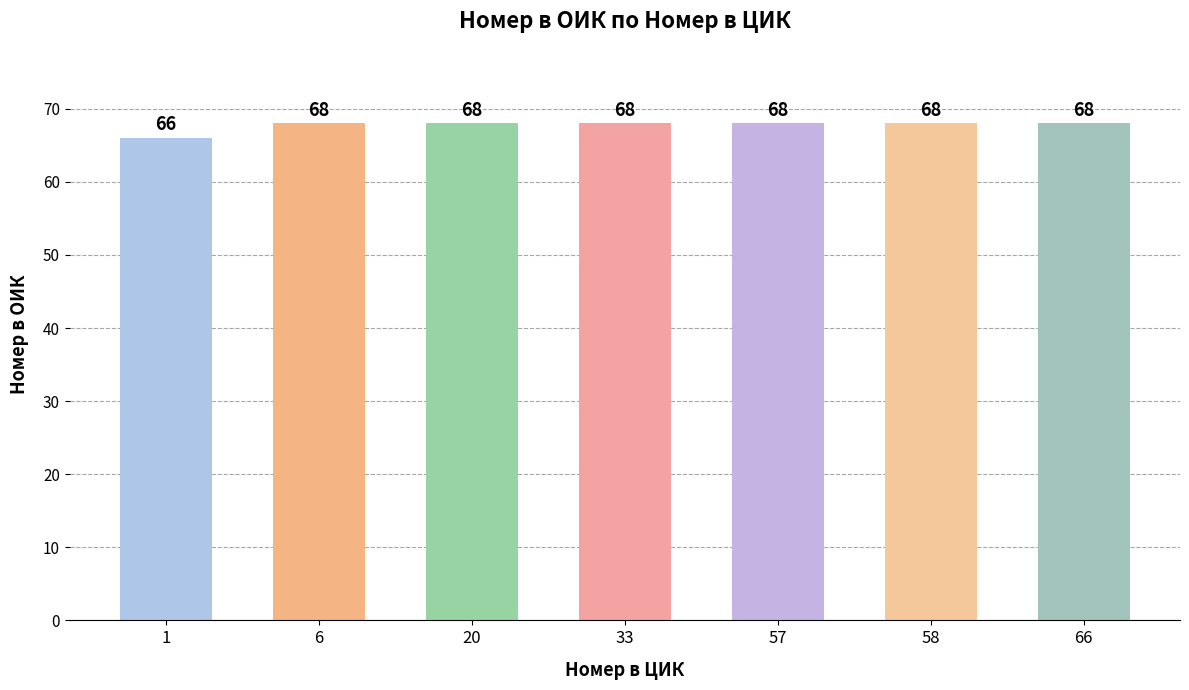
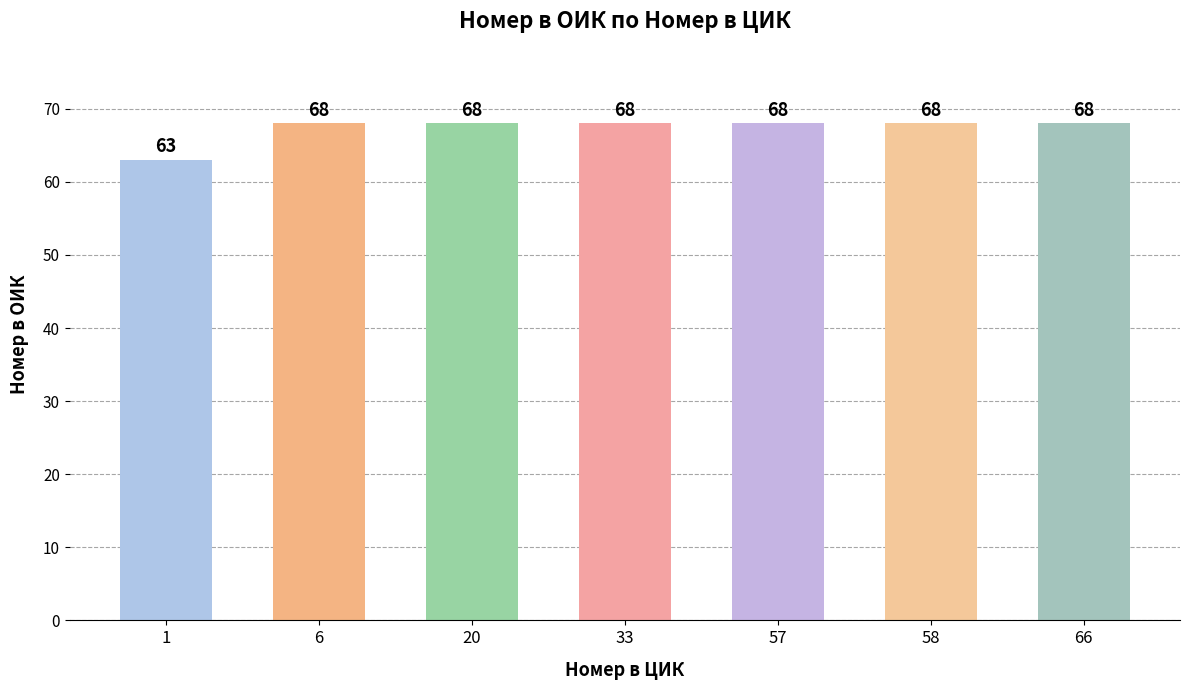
  {
-   "1": 66,
+   "1": 63,
    "6": 68,
    "20": 68,
    "33": 68,
    "57": 68,
    "58": 68,
    "66": 68
  }
